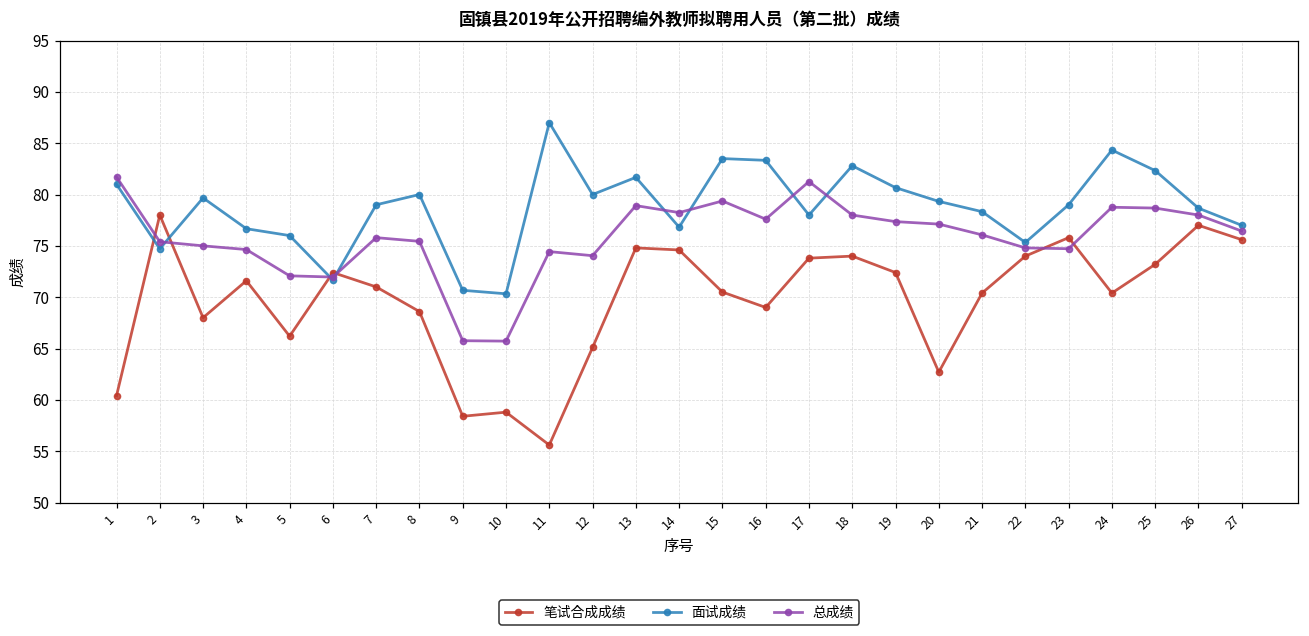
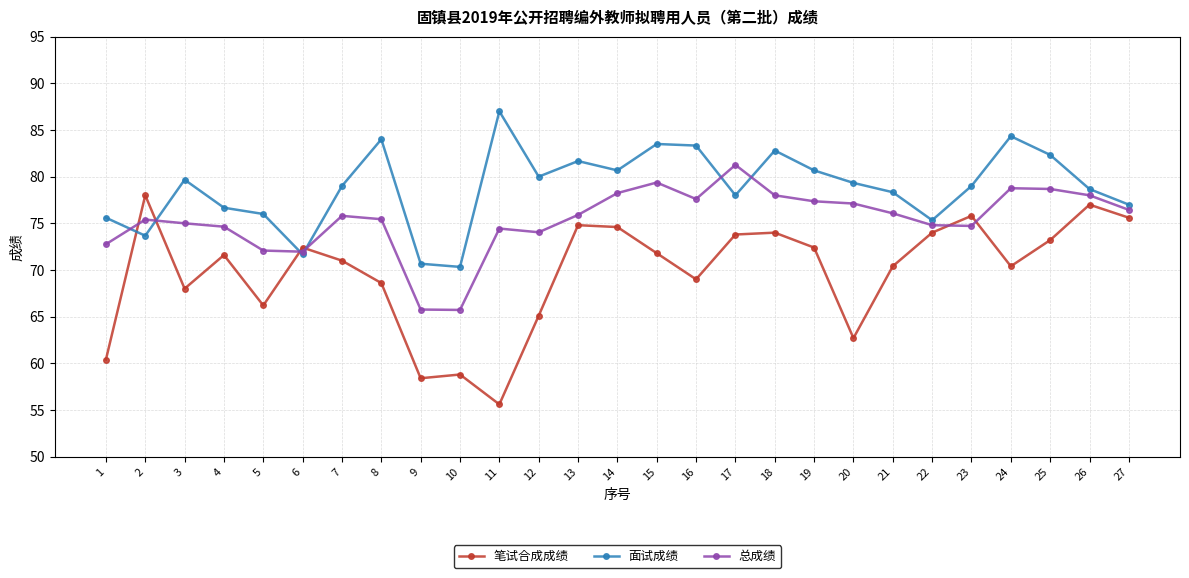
  {
    "笔试合成成绩": {
      "1": 60,
      "2": 78,
      "3": 68,
      "4": 72,
      "5": 66,
      "6": 72,
      "7": 71,
      "8": 69,
      "9": 58,
      "10": 59,
      "11": 56,
      "12": 65,
      "13": 75,
      "14": 75,
-     "15": 71,
+     "15": 72,
      "16": 69,
      "17": 74,
      "18": 74,
      "19": 72,
      "20": 63,
      "21": 70,
      "22": 74,
      "23": 76,
      "24": 70,
      "25": 73,
      "26": 77,
      "27": 76
    },
    "面试成绩": {
-     "1": 81,
-     "2": 75,
+     "1": 76,
+     "2": 74,
      "3": 80,
      "4": 77,
      "5": 76,
      "6": 72,
      "7": 79,
-     "8": 80,
+     "8": 84,
      "9": 71,
      "10": 70,
      "11": 87,
      "12": 80,
      "13": 82,
-     "14": 77,
+     "14": 81,
      "15": 84,
      "16": 83,
      "17": 78,
      "18": 83,
      "19": 81,
      "20": 79,
      "21": 78,
      "22": 75,
      "23": 79,
      "24": 84,
      "25": 82,
      "26": 79,
      "27": 77
    },
    "总成绩": {
-     "1": 82,
+     "1": 73,
      "2": 75,
      "3": 75,
      "4": 75,
      "5": 72,
      "6": 72,
      "7": 76,
      "8": 75,
      "9": 66,
      "10": 66,
      "11": 74,
      "12": 74,
-     "13": 79,
+     "13": 76,
      "14": 78,
      "15": 79,
      "16": 78,
      "17": 81,
      "18": 78,
      "19": 77,
      "20": 77,
      "21": 76,
      "22": 75,
      "23": 75,
      "24": 79,
      "25": 79,
      "26": 78,
      "27": 76
    }
  }
